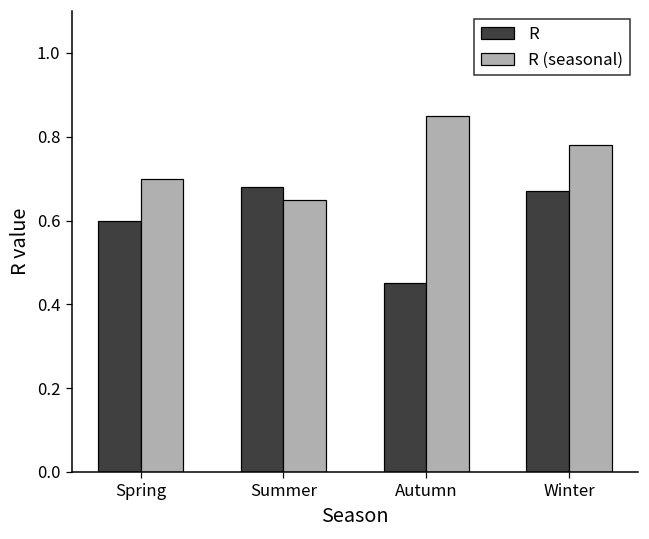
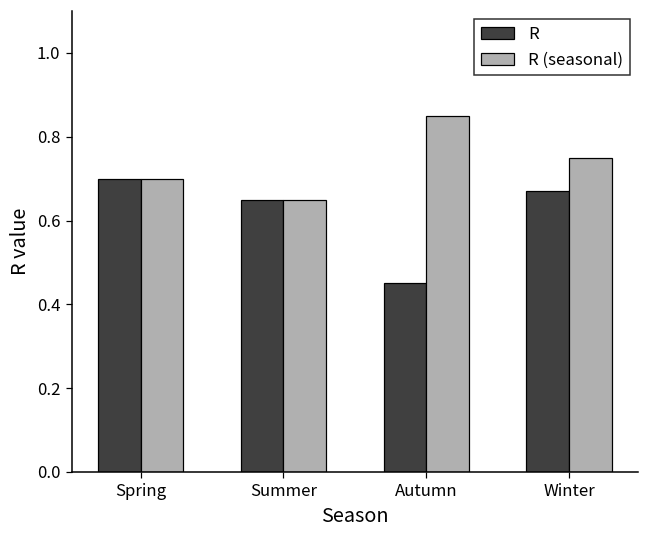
  {
    "R": {
-     "Spring": 0.6,
-     "Summer": 0.68,
+     "Spring": 0.7,
+     "Summer": 0.65,
      "Autumn": 0.45,
      "Winter": 0.67
    },
    "R (seasonal)": {
      "Spring": 0.70,
      "Summer": 0.65,
      "Autumn": 0.85,
-     "Winter": 0.78
+     "Winter": 0.75
    }
  }
